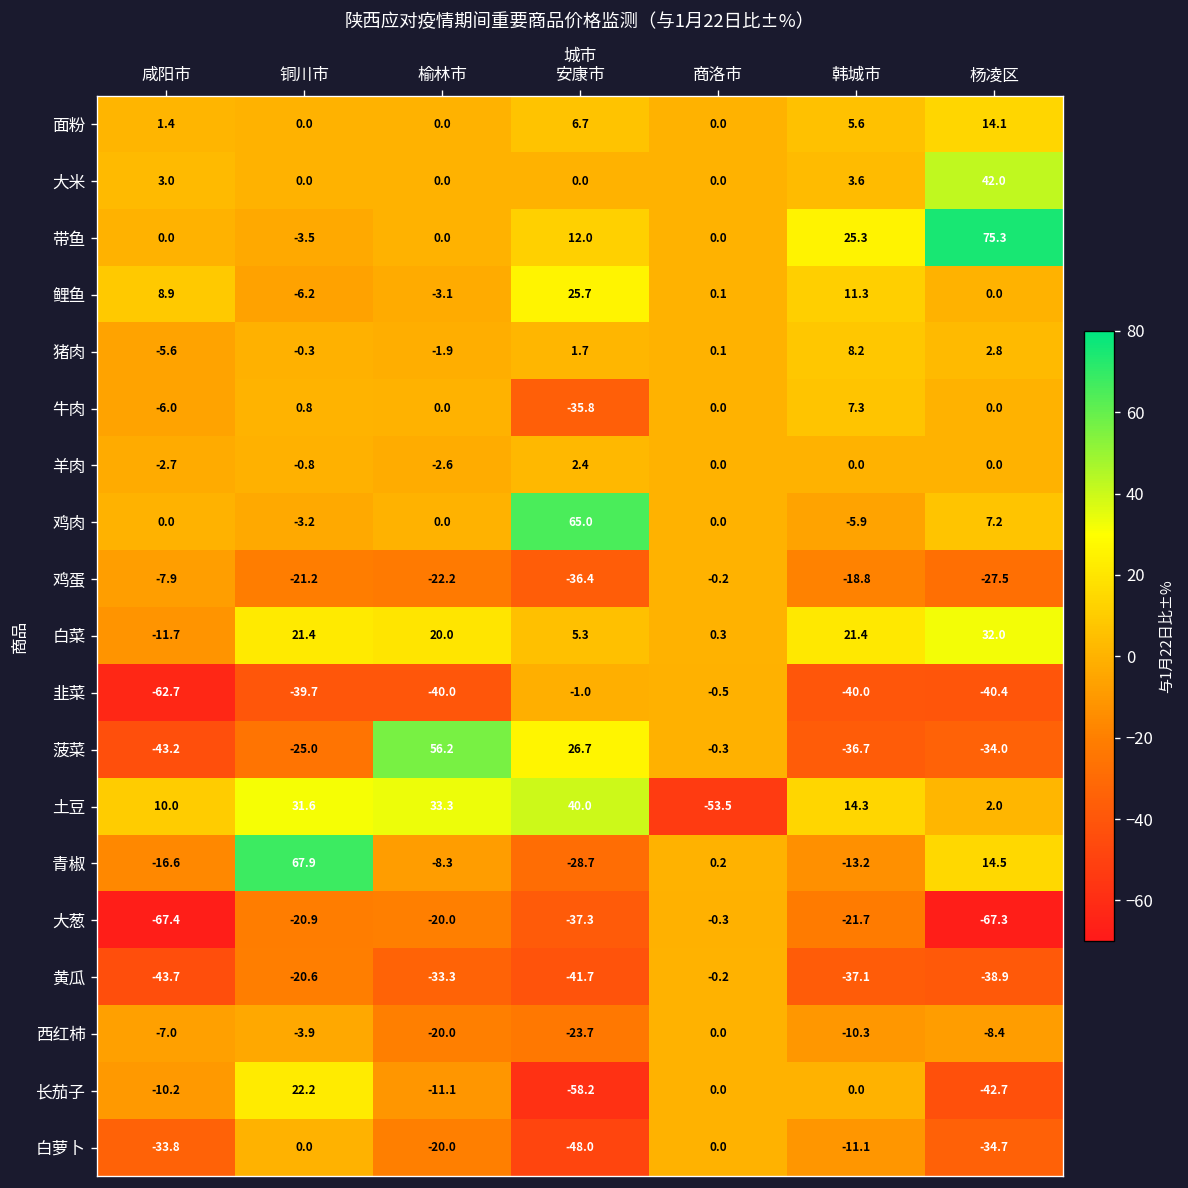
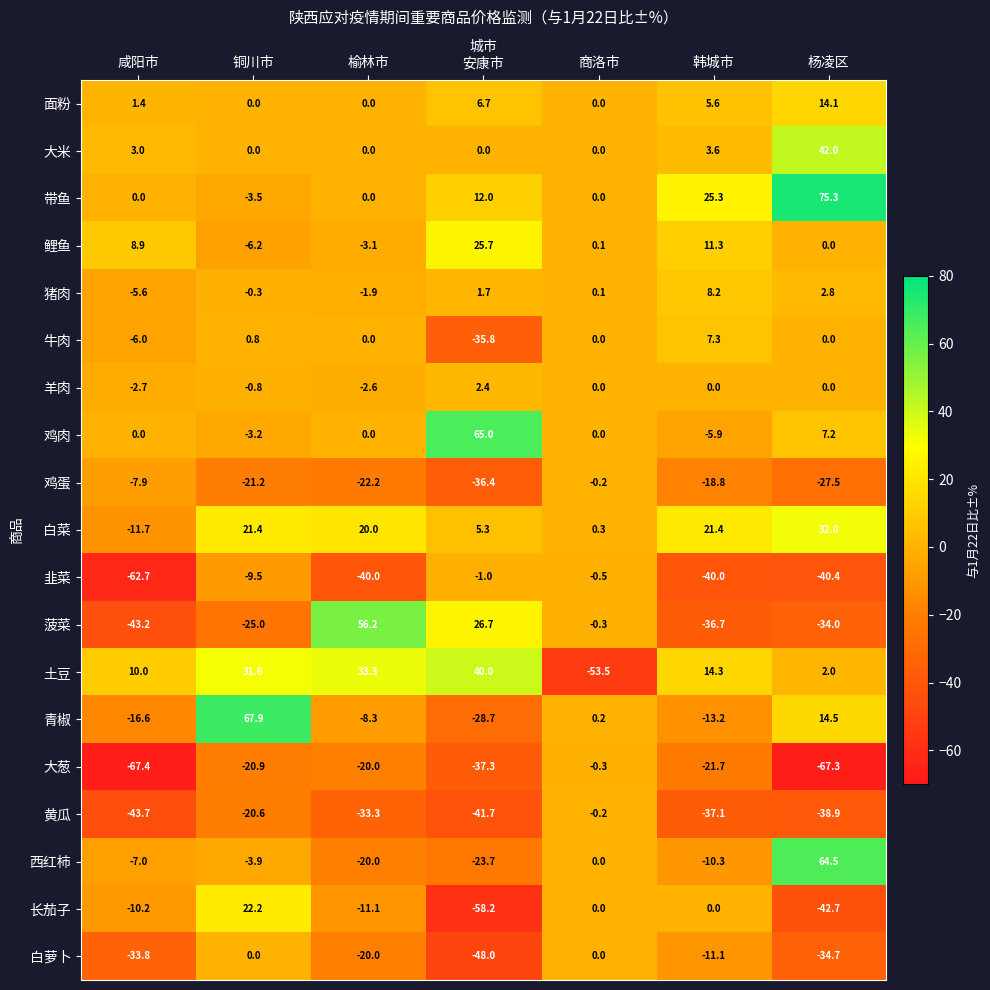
  {
    "面粉": {
      "咸阳市": 1.4,
      "铜川市": 0.0,
      "榆林市": 0.0,
      "安康市": 6.7,
      "商洛市": 0.0,
      "韩城市": 5.6,
      "杨凌区": 14.1
    },
    "大米": {
      "咸阳市": 3.0,
      "铜川市": 0.0,
      "榆林市": 0.0,
      "安康市": 0.0,
      "商洛市": 0.0,
      "韩城市": 3.6,
      "杨凌区": 42.0
    },
    "带鱼": {
      "咸阳市": 0.0,
      "铜川市": -3.5,
      "榆林市": 0.0,
      "安康市": 12.0,
      "商洛市": 0.0,
      "韩城市": 25.3,
      "杨凌区": 75.3
    },
    "鲤鱼": {
      "咸阳市": 8.9,
      "铜川市": -6.2,
      "榆林市": -3.1,
      "安康市": 25.7,
      "商洛市": 0.1,
      "韩城市": 11.3,
      "杨凌区": 0.0
    },
    "猪肉": {
      "咸阳市": -5.6,
      "铜川市": -0.3,
      "榆林市": -1.9,
      "安康市": 1.7,
      "商洛市": 0.1,
      "韩城市": 8.2,
      "杨凌区": 2.8
    },
    "牛肉": {
      "咸阳市": -6.0,
      "铜川市": 0.8,
      "榆林市": 0.0,
      "安康市": -35.8,
      "商洛市": 0.0,
      "韩城市": 7.3,
      "杨凌区": 0.0
    },
    "羊肉": {
      "咸阳市": -2.7,
      "铜川市": -0.8,
      "榆林市": -2.6,
      "安康市": 2.4,
      "商洛市": 0.0,
      "韩城市": 0.0,
      "杨凌区": 0.0
    },
    "鸡肉": {
      "咸阳市": 0.0,
      "铜川市": -3.2,
      "榆林市": 0.0,
      "安康市": 65.0,
      "商洛市": 0.0,
      "韩城市": -5.9,
      "杨凌区": 7.2
    },
    "鸡蛋": {
      "咸阳市": -7.9,
      "铜川市": -21.2,
      "榆林市": -22.2,
      "安康市": -36.4,
      "商洛市": -0.2,
      "韩城市": -18.8,
      "杨凌区": -27.5
    },
    "白菜": {
      "咸阳市": -11.7,
      "铜川市": 21.4,
      "榆林市": 20.0,
      "安康市": 5.3,
      "商洛市": 0.3,
      "韩城市": 21.4,
      "杨凌区": 32.0
    },
    "韭菜": {
      "咸阳市": -62.7,
-     "铜川市": -39.7,
+     "铜川市": -9.5,
      "榆林市": -40.0,
      "安康市": -1.0,
      "商洛市": -0.5,
      "韩城市": -40.0,
      "杨凌区": -40.4
    },
    "菠菜": {
      "咸阳市": -43.2,
      "铜川市": -25.0,
      "榆林市": 56.2,
      "安康市": 26.7,
      "商洛市": -0.3,
      "韩城市": -36.7,
      "杨凌区": -34.0
    },
    "土豆": {
      "咸阳市": 10.0,
      "铜川市": 31.6,
      "榆林市": 33.3,
      "安康市": 40.0,
      "商洛市": -53.5,
      "韩城市": 14.3,
      "杨凌区": 2.0
    },
    "青椒": {
      "咸阳市": -16.6,
      "铜川市": 67.9,
      "榆林市": -8.3,
      "安康市": -28.7,
      "商洛市": 0.2,
      "韩城市": -13.2,
      "杨凌区": 14.5
    },
    "大葱": {
      "咸阳市": -67.4,
      "铜川市": -20.9,
      "榆林市": -20.0,
      "安康市": -37.3,
      "商洛市": -0.3,
      "韩城市": -21.7,
      "杨凌区": -67.3
    },
    "黄瓜": {
      "咸阳市": -43.7,
      "铜川市": -20.6,
      "榆林市": -33.3,
      "安康市": -41.7,
      "商洛市": -0.2,
      "韩城市": -37.1,
      "杨凌区": -38.9
    },
    "西红柿": {
      "咸阳市": -7.0,
      "铜川市": -3.9,
      "榆林市": -20.0,
      "安康市": -23.7,
      "商洛市": 0.0,
      "韩城市": -10.3,
-     "杨凌区": -8.4
+     "杨凌区": 64.5
    },
    "长茄子": {
      "咸阳市": -10.2,
      "铜川市": 22.2,
      "榆林市": -11.1,
      "安康市": -58.2,
      "商洛市": 0.0,
      "韩城市": 0.0,
      "杨凌区": -42.7
    },
    "白萝卜": {
      "咸阳市": -33.8,
      "铜川市": 0.0,
      "榆林市": -20.0,
      "安康市": -48.0,
      "商洛市": 0.0,
      "韩城市": -11.1,
      "杨凌区": -34.7
    }
  }
